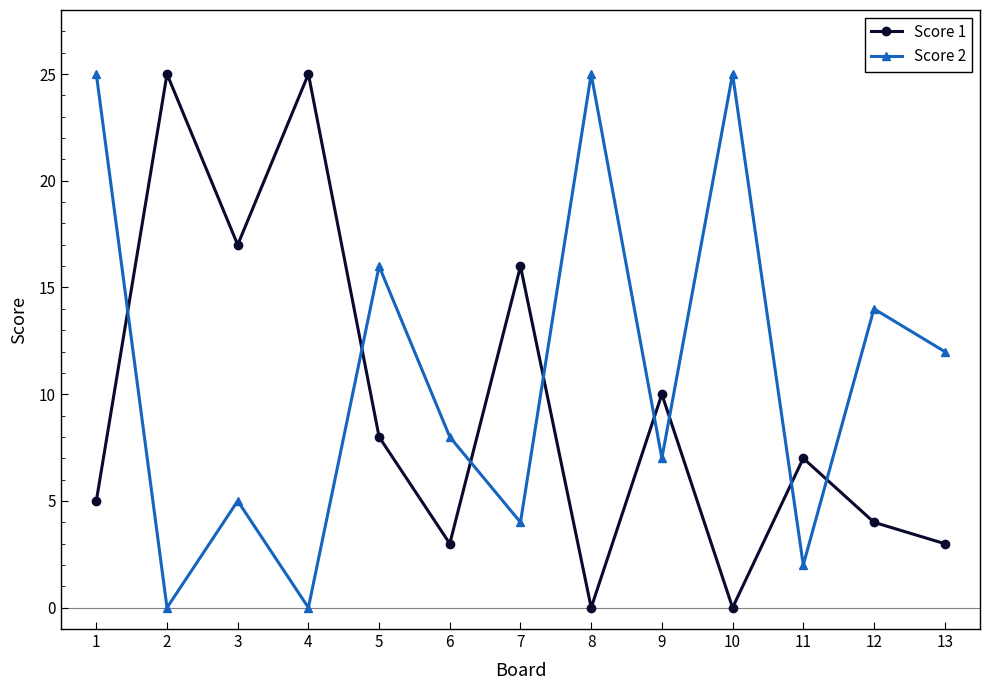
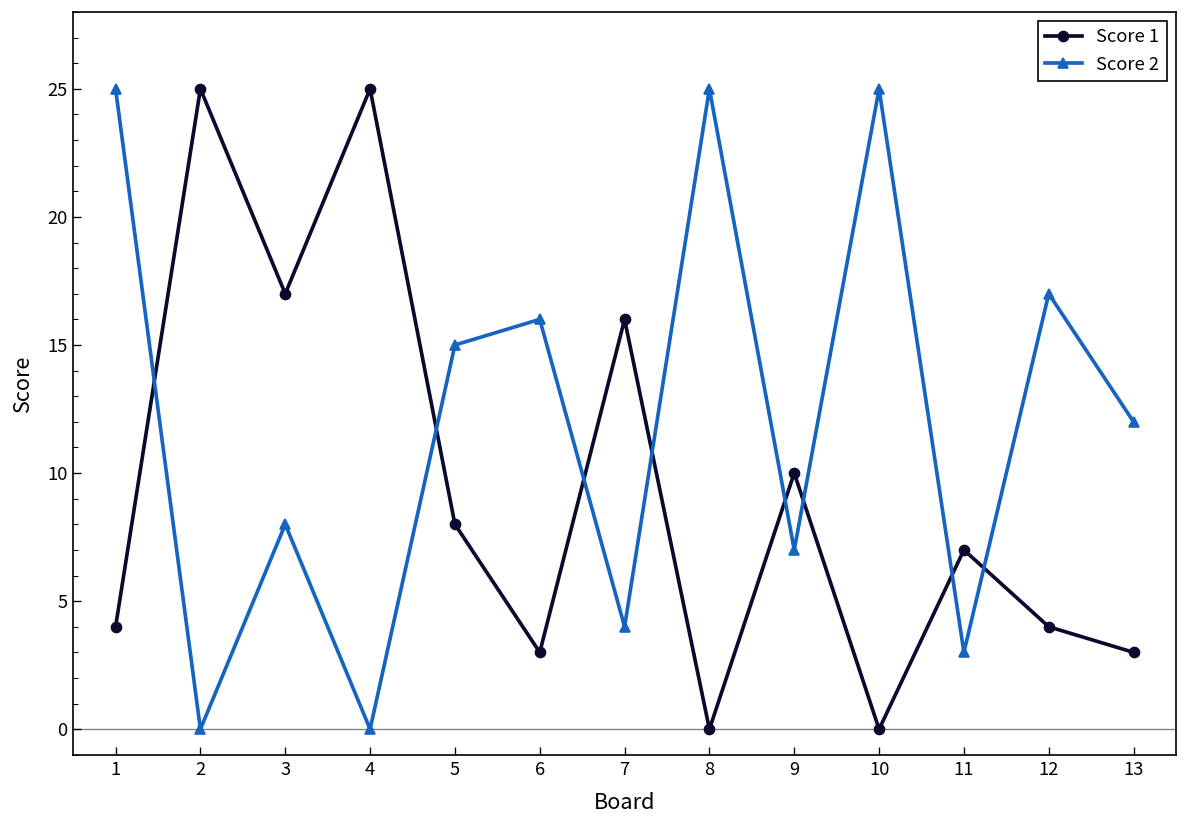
  {
    "Score 1": {
-     "1": 5,
+     "1": 4,
      "2": 25,
      "3": 17,
      "4": 25,
      "5": 8,
      "6": 3,
      "7": 16,
      "8": 0,
      "9": 10,
      "10": 0,
      "11": 7,
      "12": 4,
      "13": 3
    },
    "Score 2": {
      "1": 25,
      "2": 0,
-     "3": 5,
+     "3": 8,
      "4": 0,
-     "5": 16,
-     "6": 8,
+     "5": 15,
+     "6": 16,
      "7": 4,
      "8": 25,
      "9": 7,
      "10": 25,
-     "11": 2,
-     "12": 14,
+     "11": 3,
+     "12": 17,
      "13": 12
    }
  }
